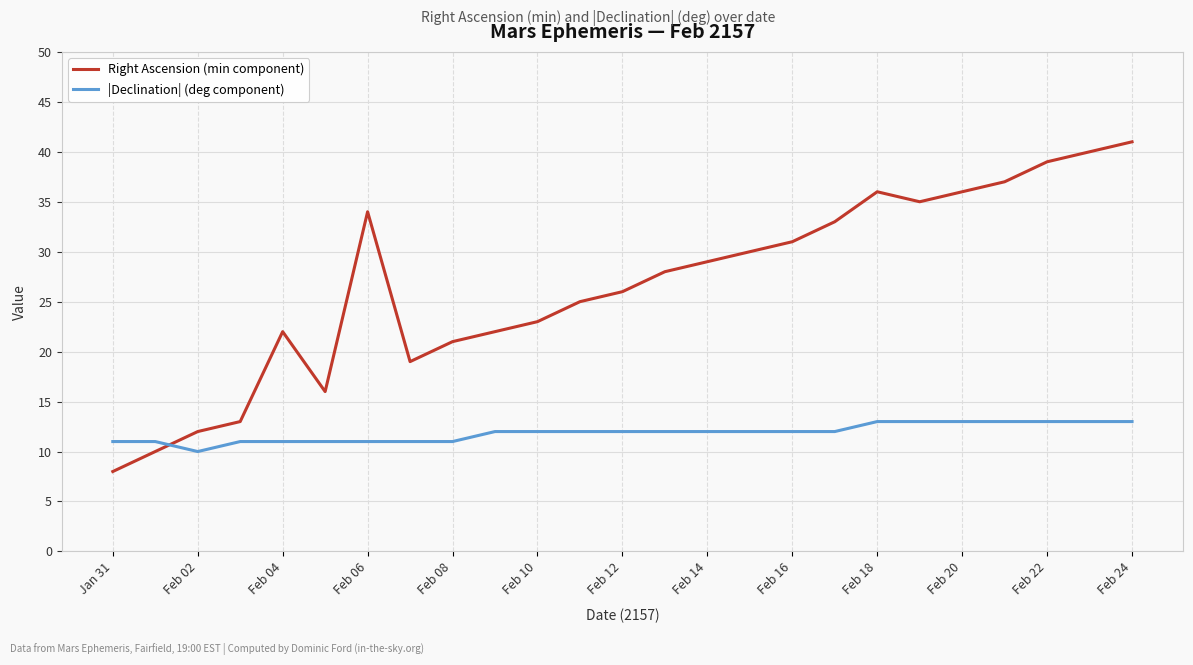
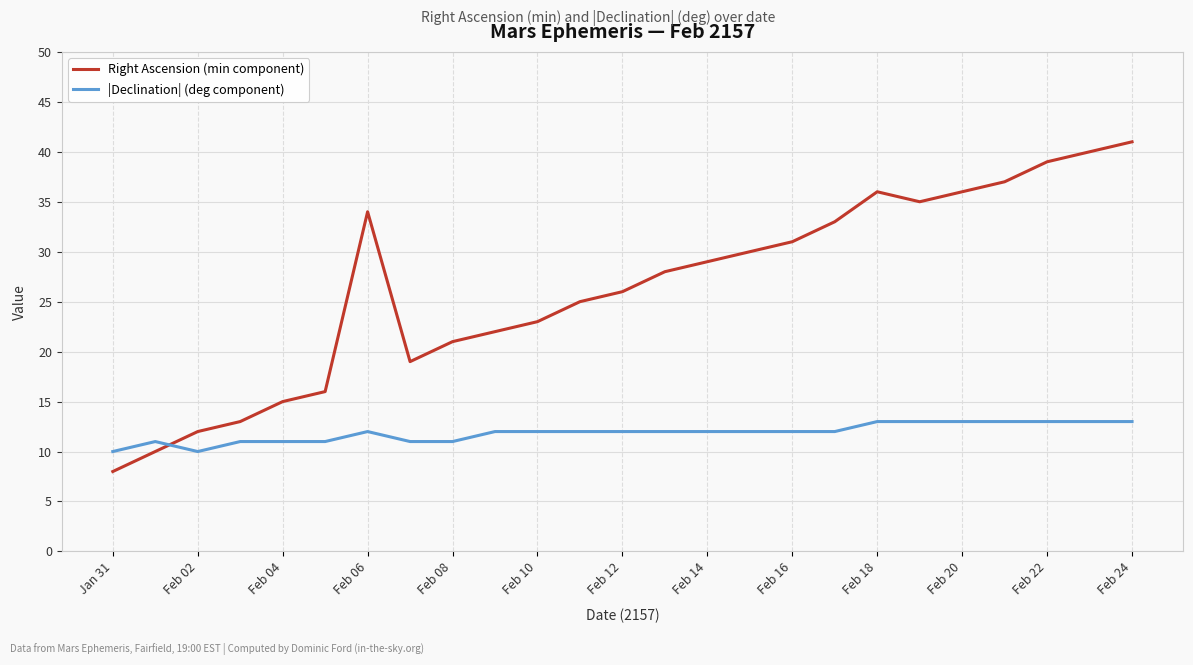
  {
    "Right Ascension (min component)": {
      "Jan 31": 8,
      "Feb 02": 12,
-     "Feb 04": 22,
+     "Feb 04": 15,
      "Feb 06": 34,
      "Feb 08": 21,
      "Feb 10": 23,
      "Feb 12": 26,
      "Feb 14": 29,
      "Feb 16": 31,
      "Feb 18": 36,
      "Feb 20": 36,
      "Feb 22": 39,
      "Feb 24": 41
    },
    "|Declination| (deg component)": {
-     "Jan 31": 11,
+     "Jan 31": 10,
      "Feb 02": 10,
      "Feb 04": 11,
-     "Feb 06": 11,
+     "Feb 06": 12,
      "Feb 08": 11,
      "Feb 10": 12,
      "Feb 12": 12,
      "Feb 14": 12,
      "Feb 16": 12,
      "Feb 18": 13,
      "Feb 20": 13,
      "Feb 22": 13,
      "Feb 24": 13
    }
  }
